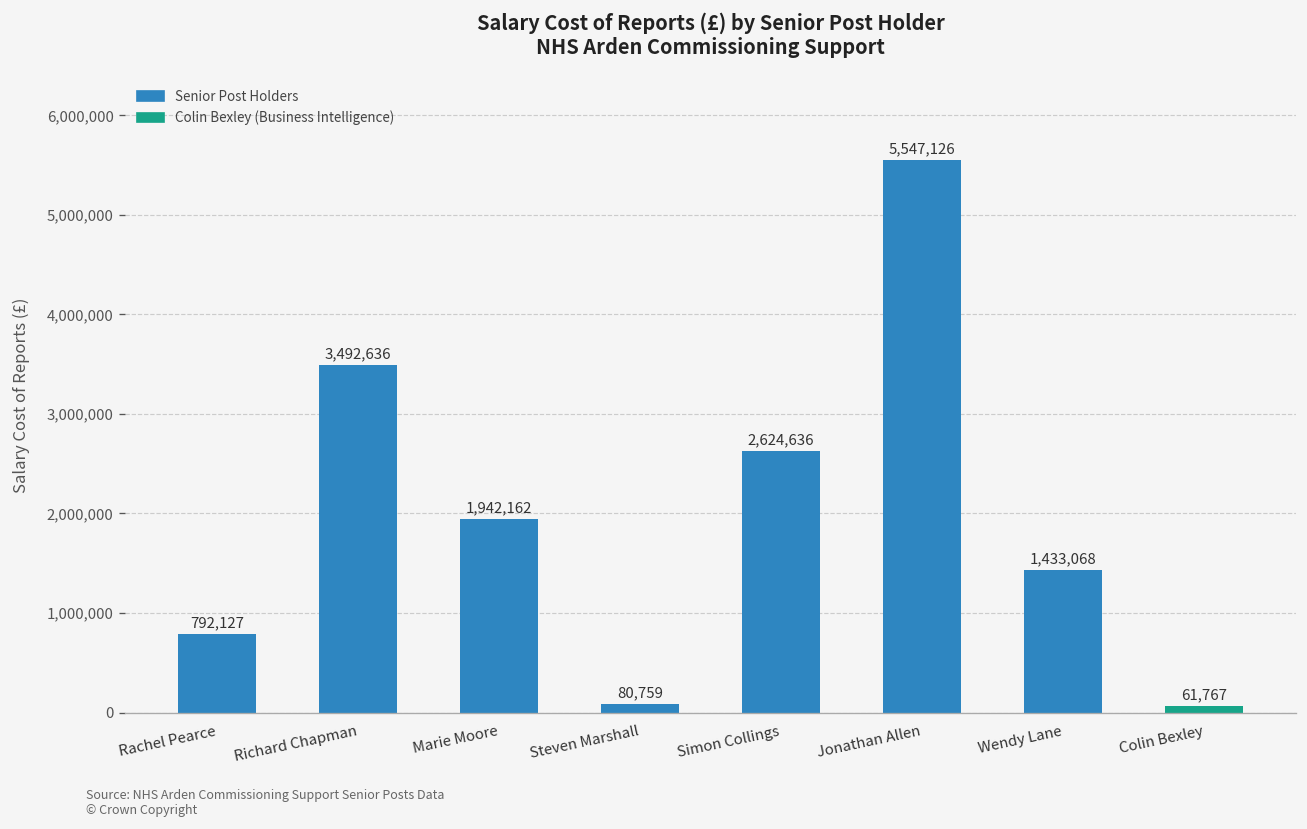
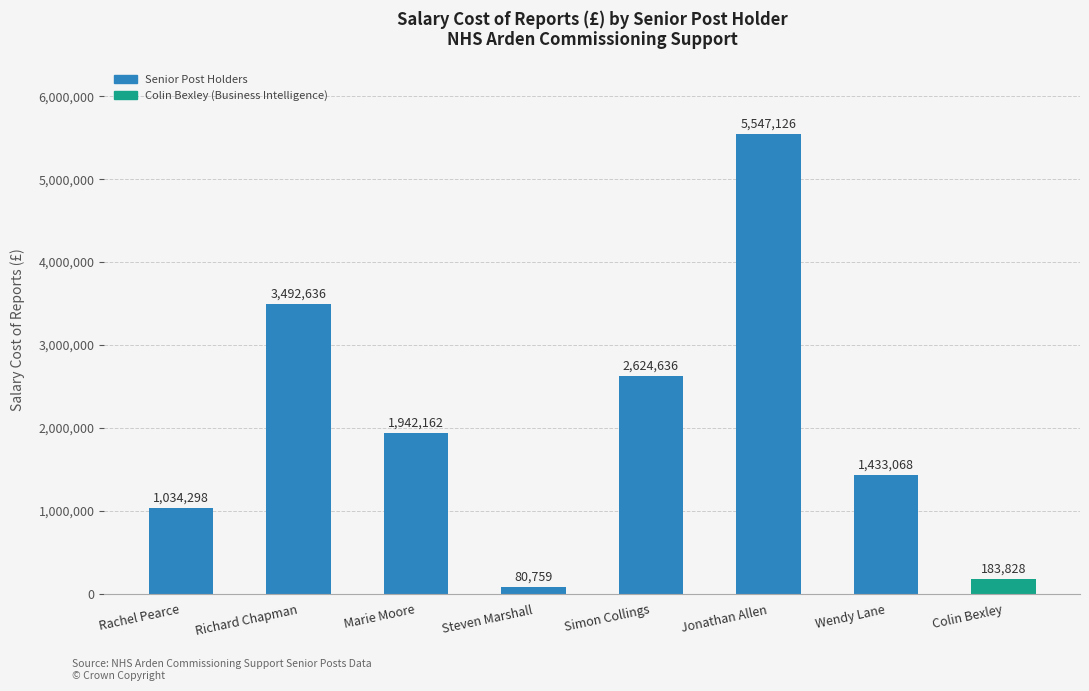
  {
-   "Rachel Pearce": "792,127",
+   "Rachel Pearce": "1,034,298",
    "Richard Chapman": "3,492,636",
    "Marie Moore": "1,942,162",
    "Steven Marshall": "80,759",
    "Simon Collings": "2,624,636",
    "Jonathan Allen": "5,547,126",
    "Wendy Lane": "1,433,068",
-   "Colin Bexley": "61,767"
+   "Colin Bexley": "183,828"
  }
